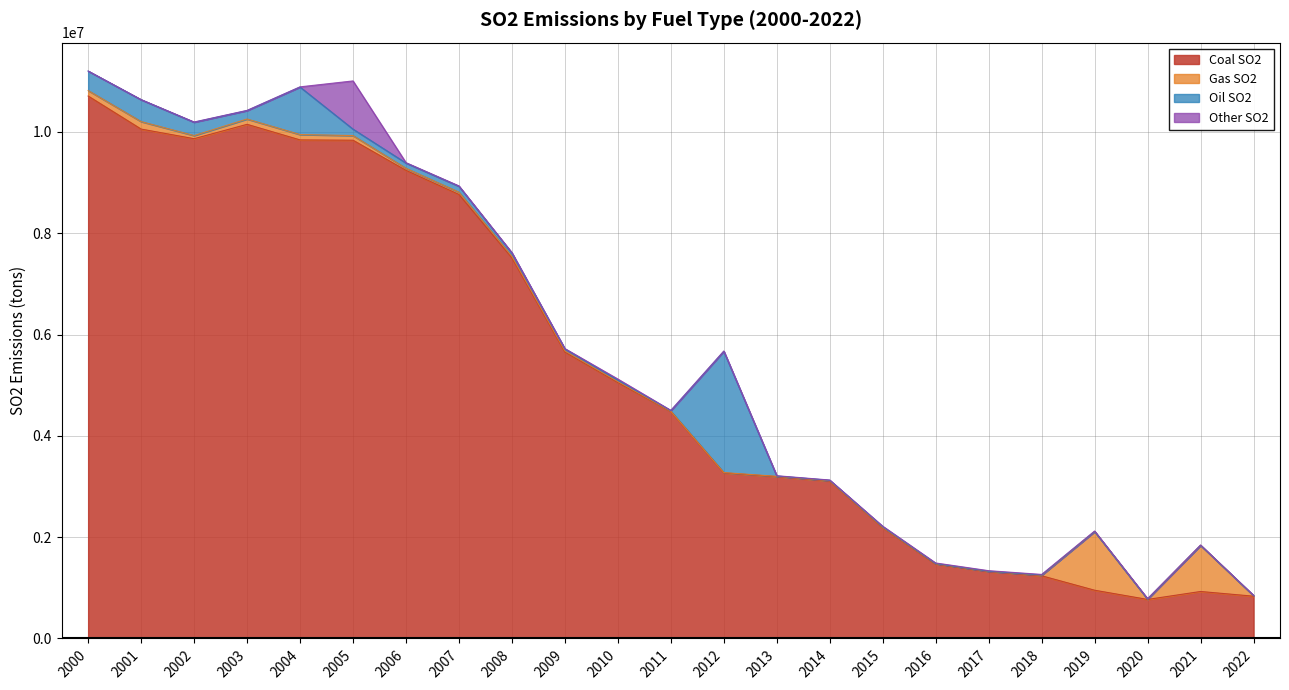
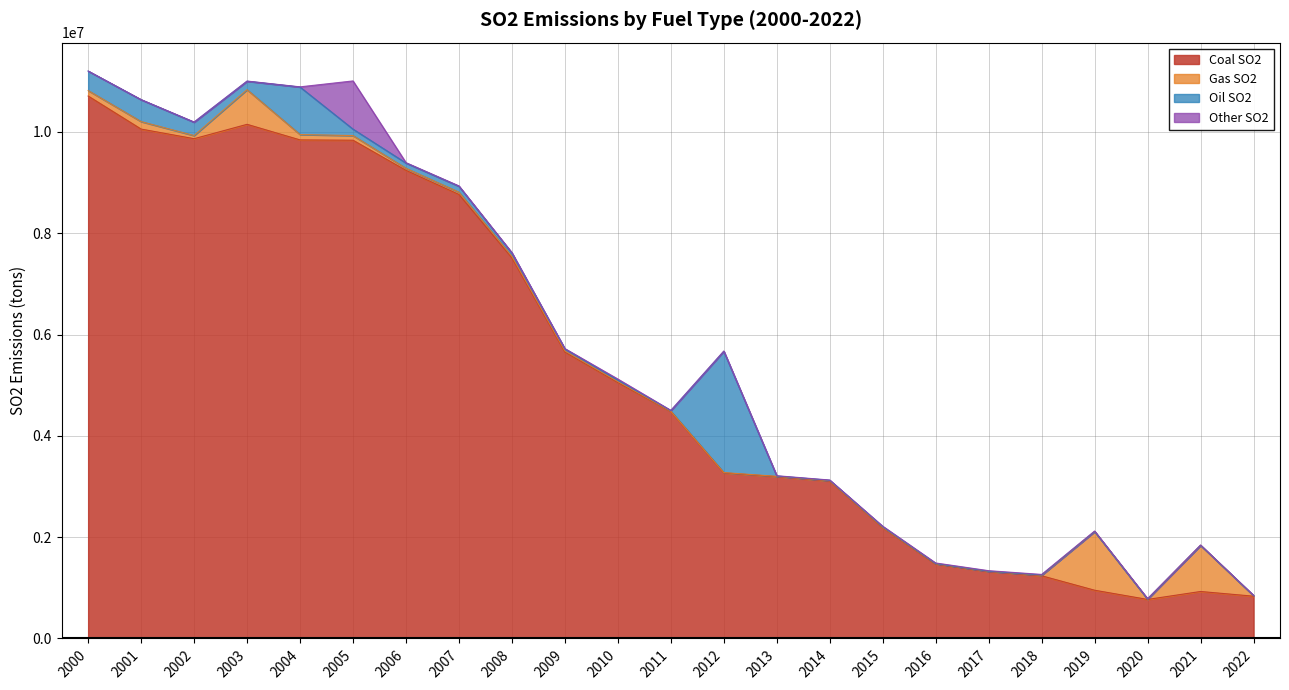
  {
    "Coal SO2": {
      "2000": 10700000,
      "2001": 10100000,
      "2002": 9900000,
      "2003": 10100000,
      "2004": 9800000,
      "2005": 9800000,
      "2019": 1000000,
      "2021": 900000
    },
    "Gas SO2": {
      "2000": 100000,
      "2001": 100000,
      "2002": 100000,
-     "2003": 100000,
+     "2003": 700000,
      "2004": 100000,
      "2005": 100000
    },
    "Oil SO2": {
      "2005": 100000
    },
    "Other SO2": {
      "2005": 1000000
    }
  }
